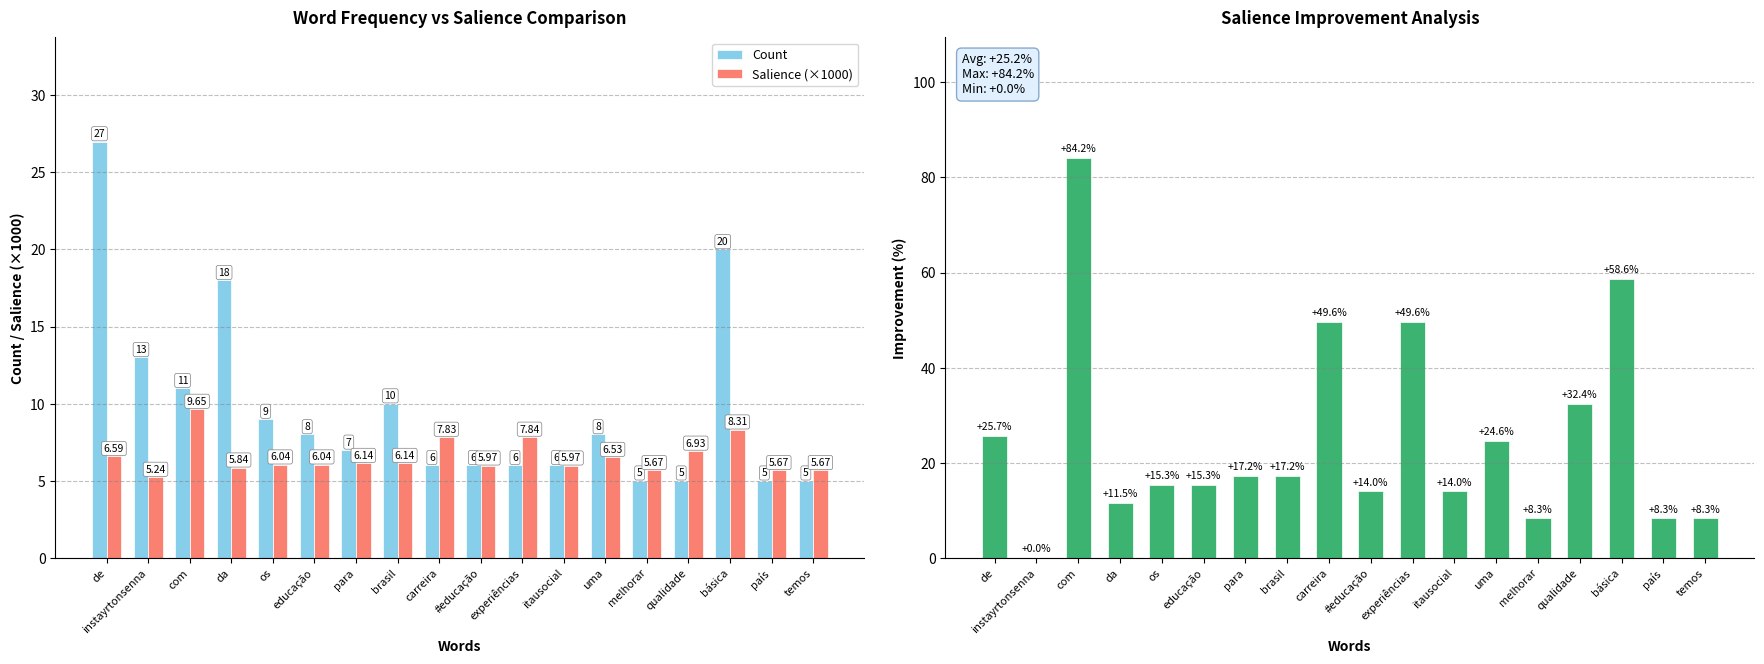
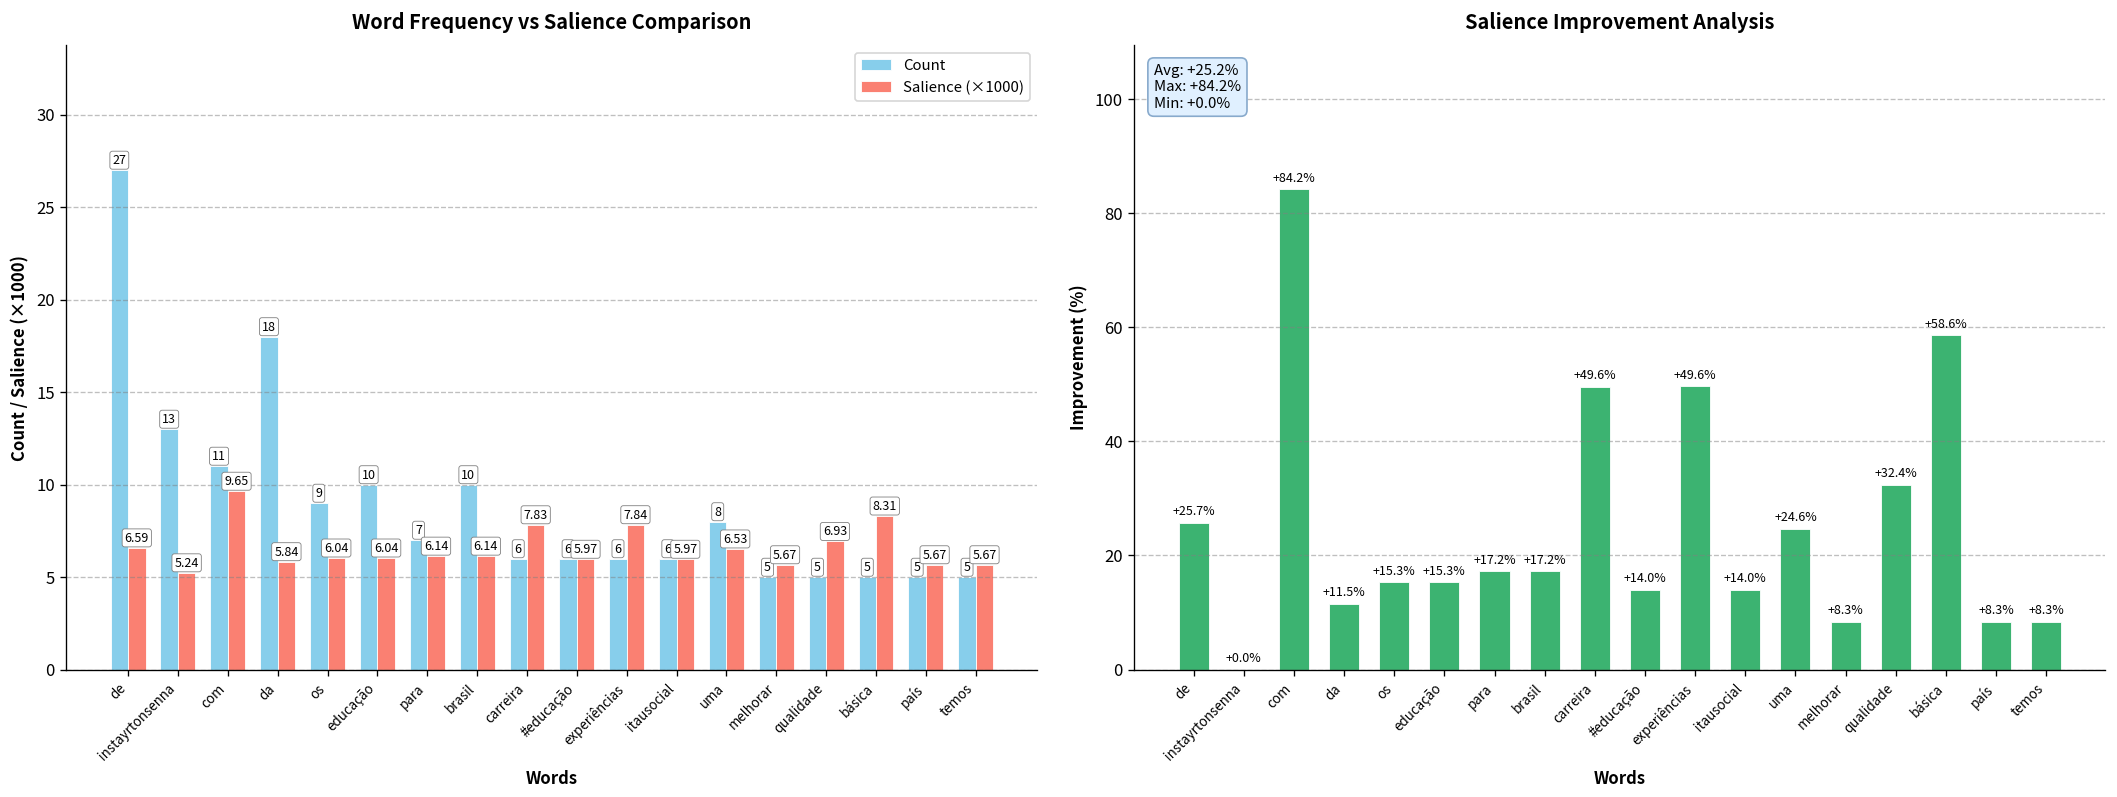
  {
    "Word Frequency vs Salience Comparison": {
      "Count": {
-       "educação": "8",
-       "básica": "20"
+       "educação": "10",
+       "básica": "5"
      }
    },
    "Salience Improvement Analysis": {
      "de": "+25.7%",
      "instayrtonsenna": "+0.0%",
      "com": "+84.2%",
      "da": "+11.5%",
      "os": "+15.3%",
      "educação": "+15.3%",
      "para": "+17.2%",
      "brasil": "+17.2%",
      "carreira": "+49.6%",
      "#educação": "+14.0%",
      "experiências": "+49.6%",
      "itausocial": "+14.0%",
      "uma": "+24.6%",
      "melhorar": "+8.3%",
      "qualidade": "+32.4%",
      "básica": "+58.6%",
      "país": "+8.3%",
      "temos": "+8.3%"
    }
  }
